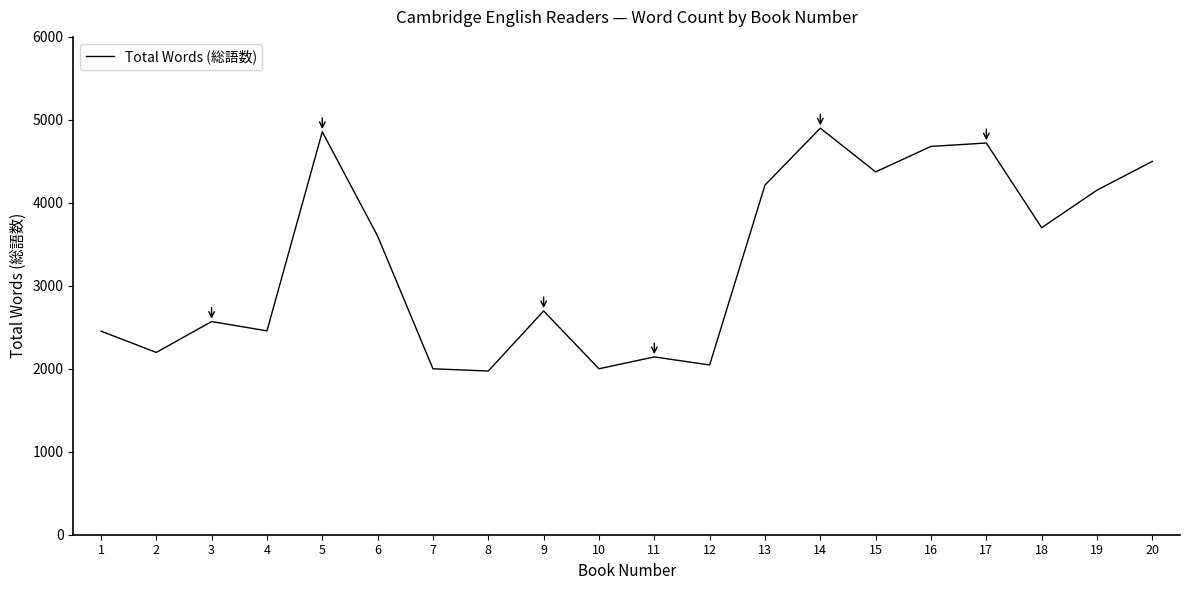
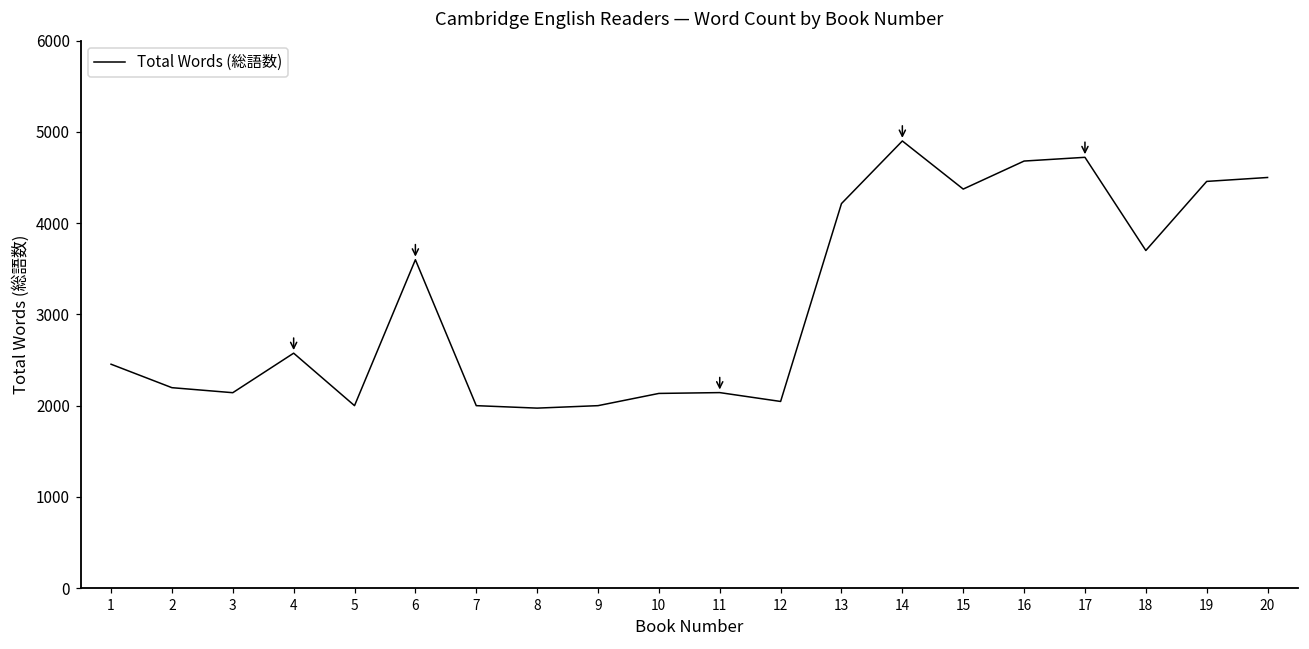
  {
    "1": 2500,
    "2": 2200,
-   "3": 2600,
-   "4": 2500,
-   "5": 4900,
+   "3": 2100,
+   "4": 2600,
+   "5": 2000,
    "6": 3600,
    "7": 2000,
    "8": 2000,
-   "9": 2700,
-   "10": 2000,
+   "9": 2000,
+   "10": 2100,
    "11": 2100,
    "12": 2000,
    "13": 4200,
    "14": 4900,
    "15": 4400,
    "16": 4700,
    "17": 4700,
    "18": 3700,
-   "19": 4200,
+   "19": 4500,
    "20": 4500
  }
